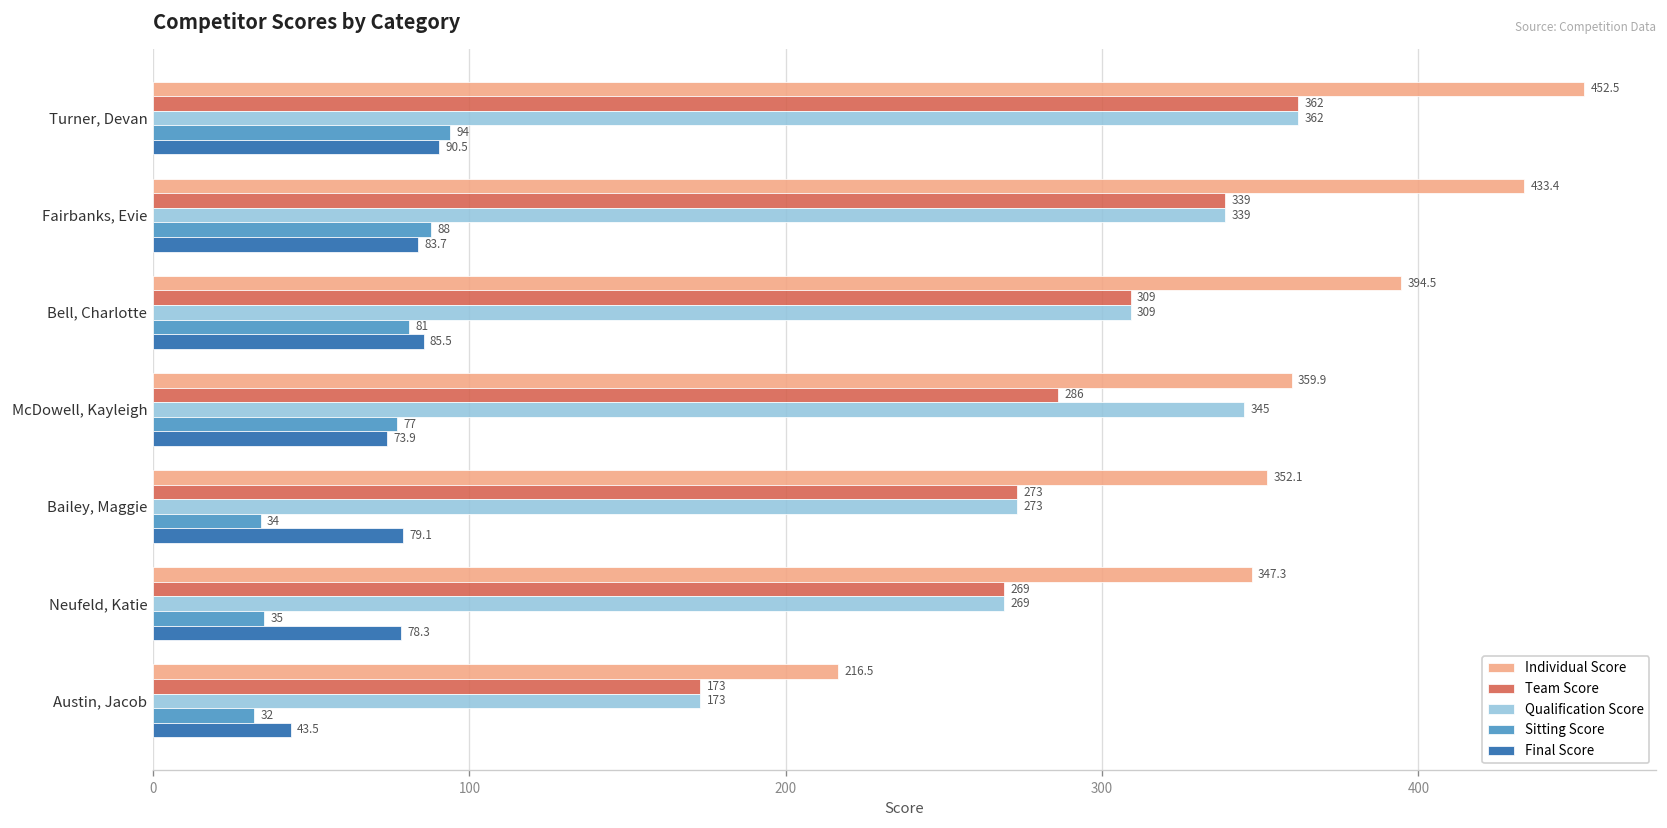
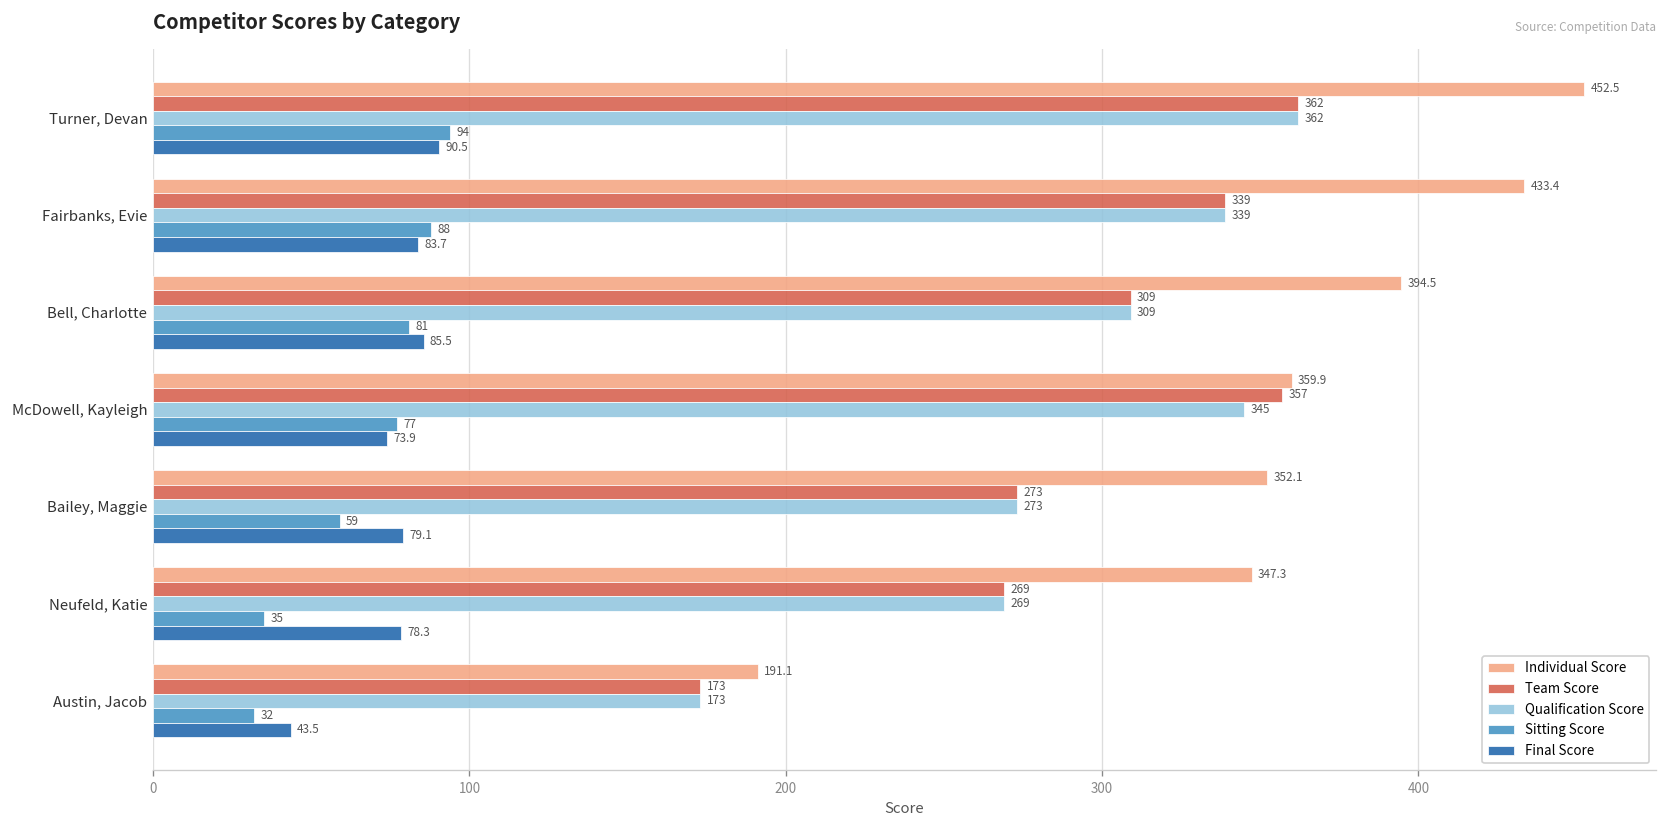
  {
    "Individual Score": {
      "Turner, Devan": 452.5,
      "Fairbanks, Evie": 433.4,
      "Bell, Charlotte": 394.5,
      "McDowell, Kayleigh": 359.9,
      "Bailey, Maggie": 352.1,
      "Neufeld, Katie": 347.3,
-     "Austin, Jacob": 216.5
+     "Austin, Jacob": 191.1
    },
    "Team Score": {
      "Turner, Devan": 362,
      "Fairbanks, Evie": 339,
      "Bell, Charlotte": 309,
-     "McDowell, Kayleigh": 286,
+     "McDowell, Kayleigh": 357,
      "Bailey, Maggie": 273,
      "Neufeld, Katie": 269,
      "Austin, Jacob": 173
    },
    "Qualification Score": {
      "Turner, Devan": 362,
      "Fairbanks, Evie": 339,
      "Bell, Charlotte": 309,
      "McDowell, Kayleigh": 345,
      "Bailey, Maggie": 273,
      "Neufeld, Katie": 269,
      "Austin, Jacob": 173
    },
    "Sitting Score": {
      "Turner, Devan": 94,
      "Fairbanks, Evie": 88,
      "Bell, Charlotte": 81,
      "McDowell, Kayleigh": 77,
-     "Bailey, Maggie": 34,
+     "Bailey, Maggie": 59,
      "Neufeld, Katie": 35,
      "Austin, Jacob": 32
    },
    "Final Score": {
      "Turner, Devan": 90.5,
      "Fairbanks, Evie": 83.7,
      "Bell, Charlotte": 85.5,
      "McDowell, Kayleigh": 73.9,
      "Bailey, Maggie": 79.1,
      "Neufeld, Katie": 78.3,
      "Austin, Jacob": 43.5
    }
  }
